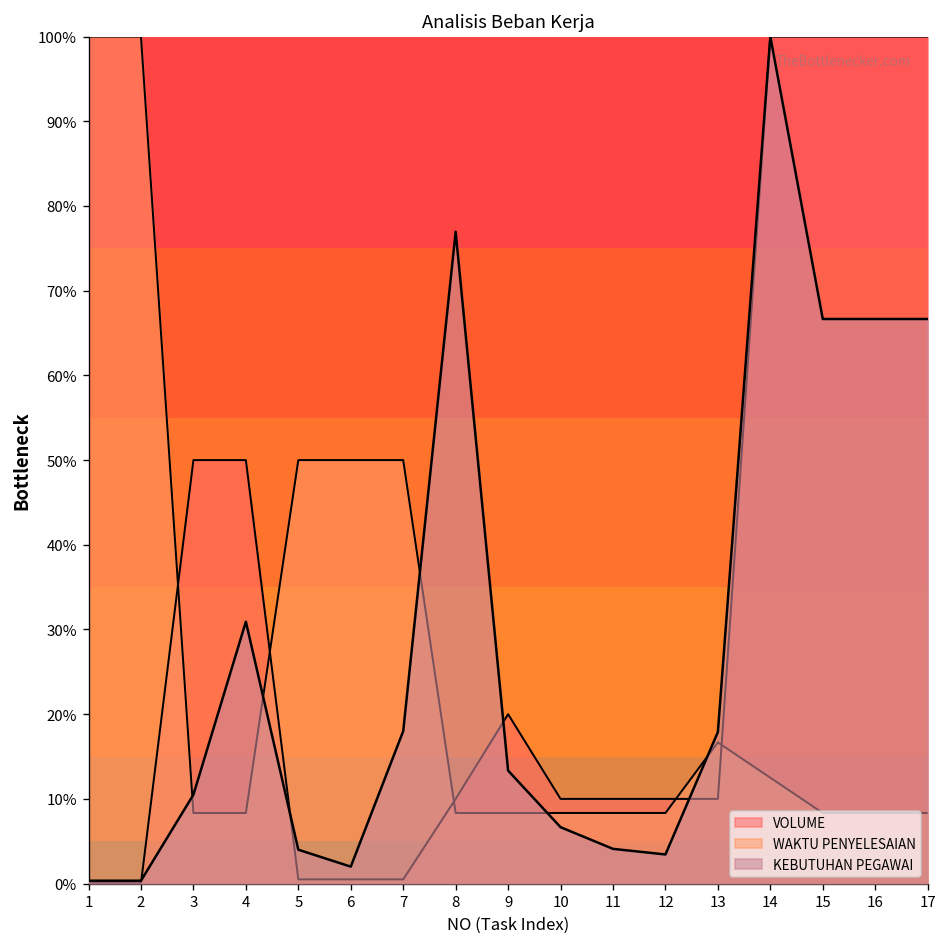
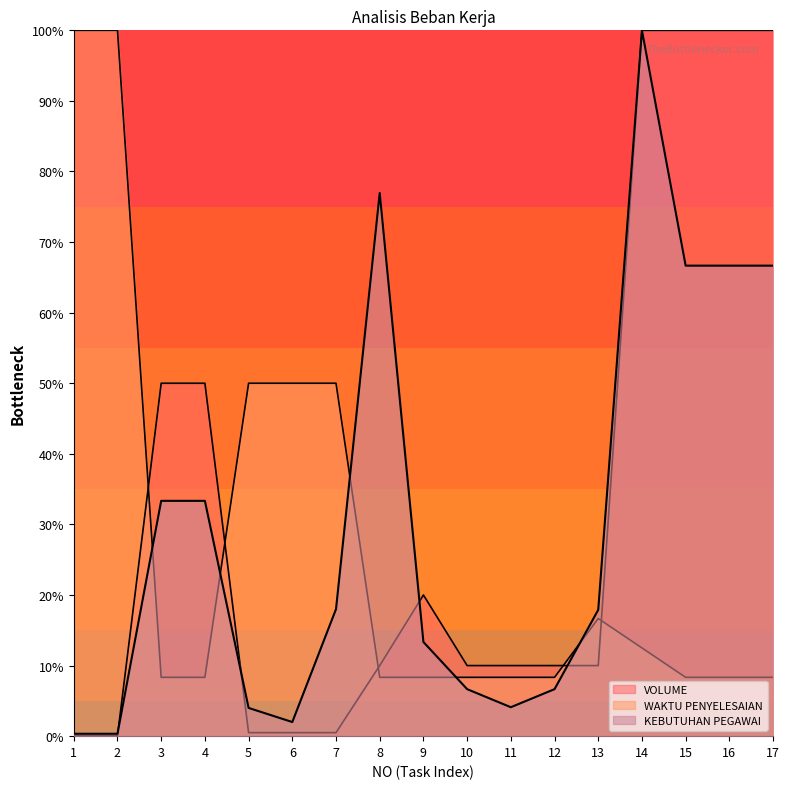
  {
    "KEBUTUHAN PEGAWAI": {
-     "3": "11%",
-     "4": "31%",
+     "3": "33%",
+     "4": "33%",
      "5": "4%",
      "6": "2%",
      "7": "18%",
      "8": "77%",
      "9": "13%",
      "10": "7%",
      "11": "4%",
-     "12": "3%",
+     "12": "7%",
      "13": "18%",
      "15": "67%",
      "16": "67%",
      "17": "67%"
    }
  }
